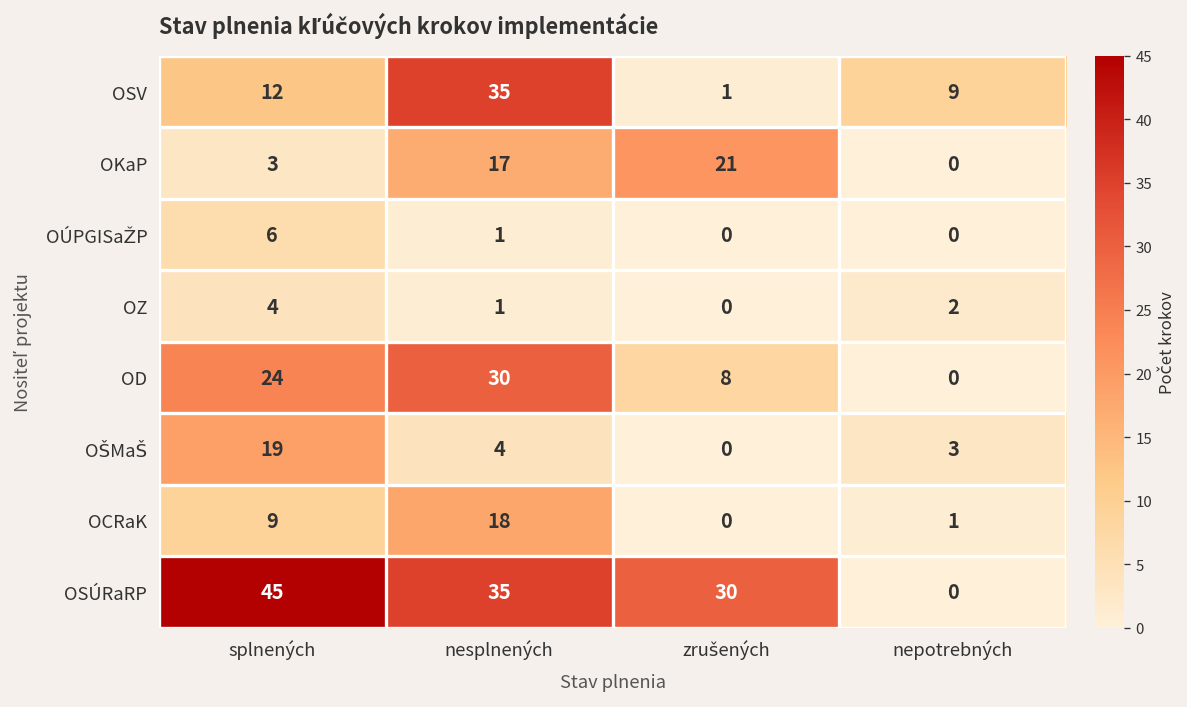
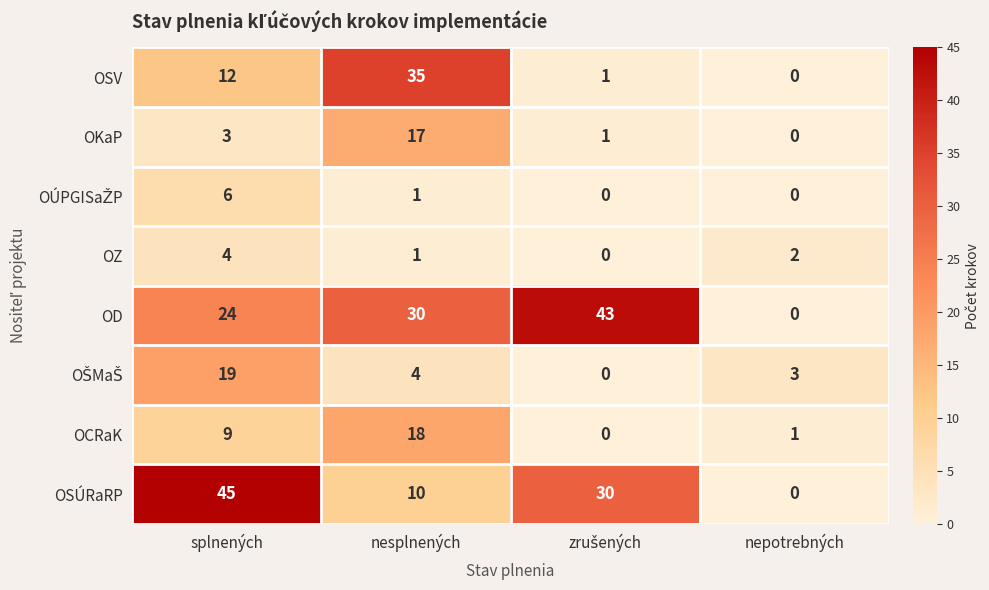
  {
    "OSV": {
      "splnených": 12,
      "nesplnených": 35,
      "zrušených": 1,
-     "nepotrebných": 9
+     "nepotrebných": 0
    },
    "OKaP": {
      "splnených": 3,
      "nesplnených": 17,
-     "zrušených": 21,
+     "zrušených": 1,
      "nepotrebných": 0
    },
    "OÚPGISaŽP": {
      "splnených": 6,
      "nesplnených": 1,
      "zrušených": 0,
      "nepotrebných": 0
    },
    "OZ": {
      "splnených": 4,
      "nesplnených": 1,
      "zrušených": 0,
      "nepotrebných": 2
    },
    "OD": {
      "splnených": 24,
      "nesplnených": 30,
-     "zrušených": 8,
+     "zrušených": 43,
      "nepotrebných": 0
    },
    "OŠMaŠ": {
      "splnených": 19,
      "nesplnených": 4,
      "zrušených": 0,
      "nepotrebných": 3
    },
    "OCRaK": {
      "splnených": 9,
      "nesplnených": 18,
      "zrušených": 0,
      "nepotrebných": 1
    },
    "OSÚRaRP": {
      "splnených": 45,
-     "nesplnených": 35,
+     "nesplnených": 10,
      "zrušených": 30,
      "nepotrebných": 0
    }
  }
